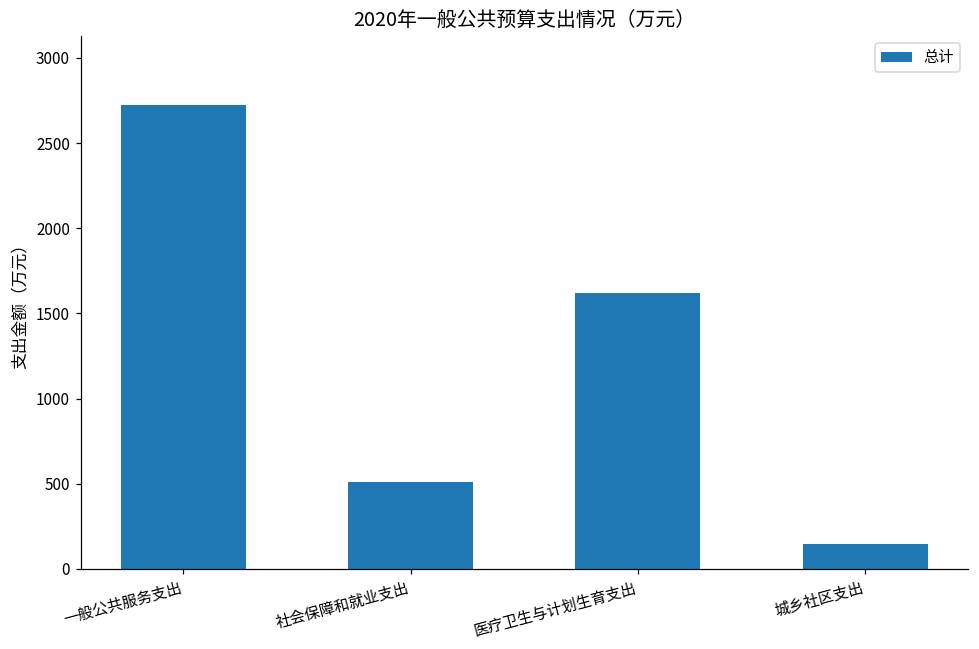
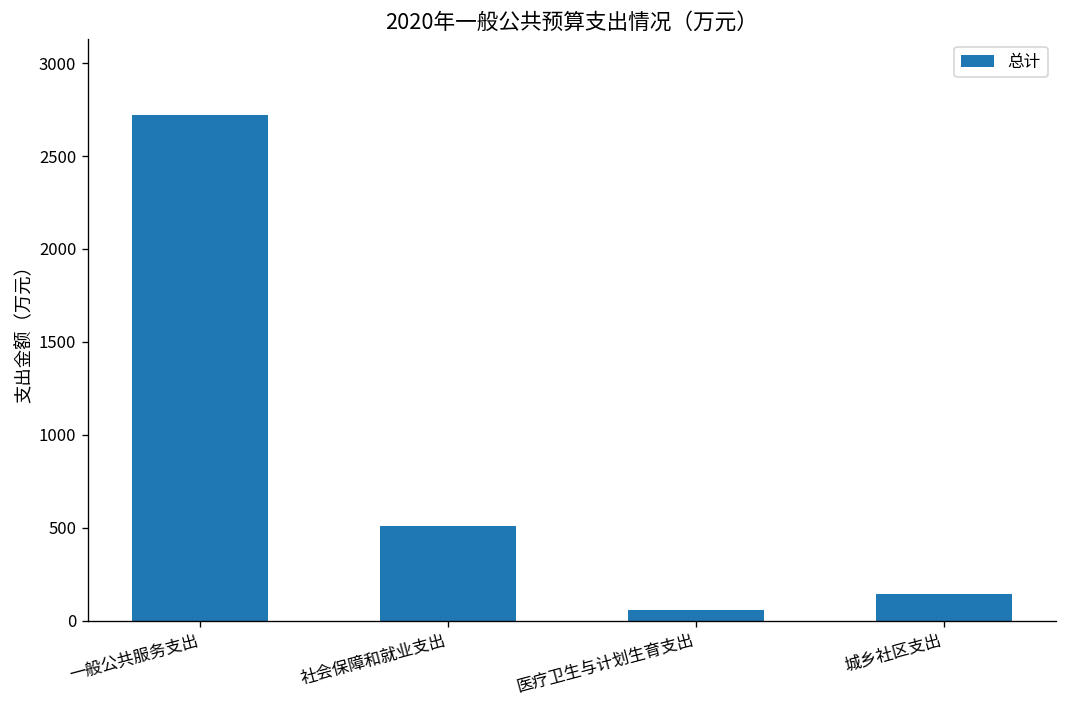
  {
    "一般公共服务支出": 2720,
    "社会保障和就业支出": 510,
-   "医疗卫生与计划生育支出": 1620,
+   "医疗卫生与计划生育支出": 60,
    "城乡社区支出": 150
  }
